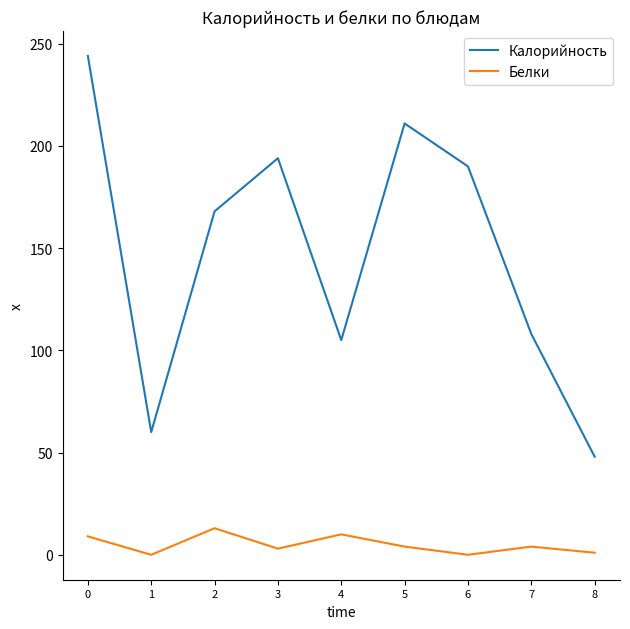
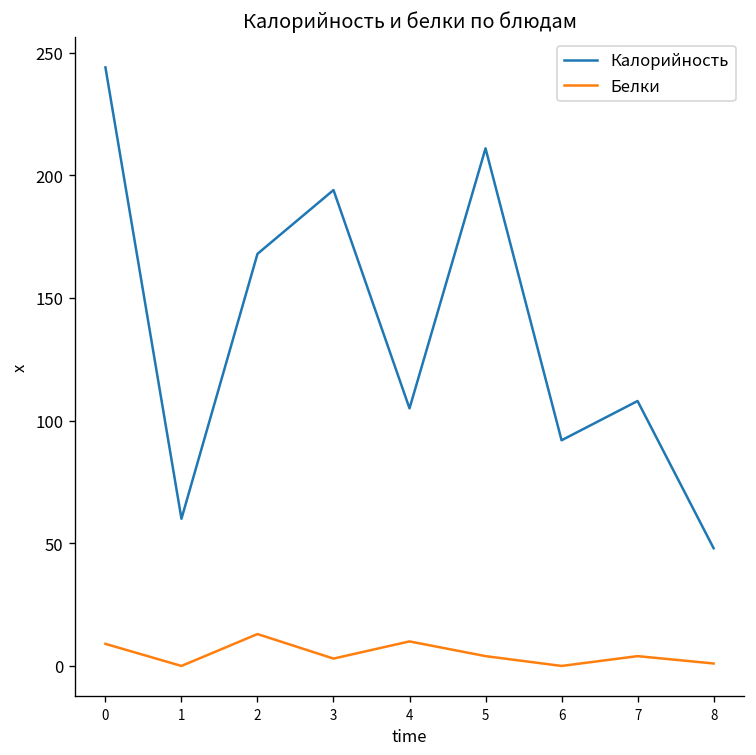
  {
    "Калорийность": {
      "0": 244,
      "1": 60,
      "2": 168,
      "3": 194,
      "4": 105,
      "5": 211,
-     "6": 190,
+     "6": 92,
      "7": 108,
      "8": 48
    },
    "Белки": {
      "0": 9,
      "1": 0,
      "2": 13,
      "3": 3,
      "4": 10,
      "5": 4,
      "6": 0,
      "7": 4,
      "8": 1
    }
  }
